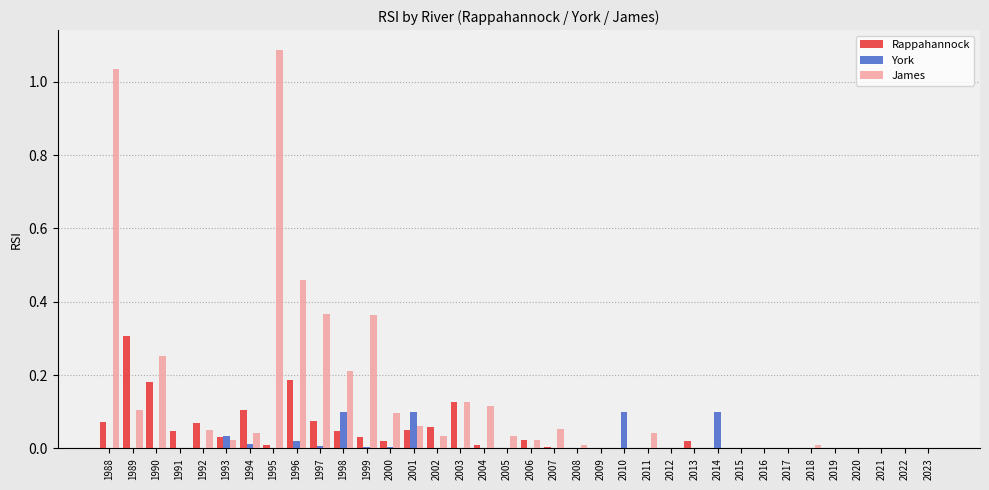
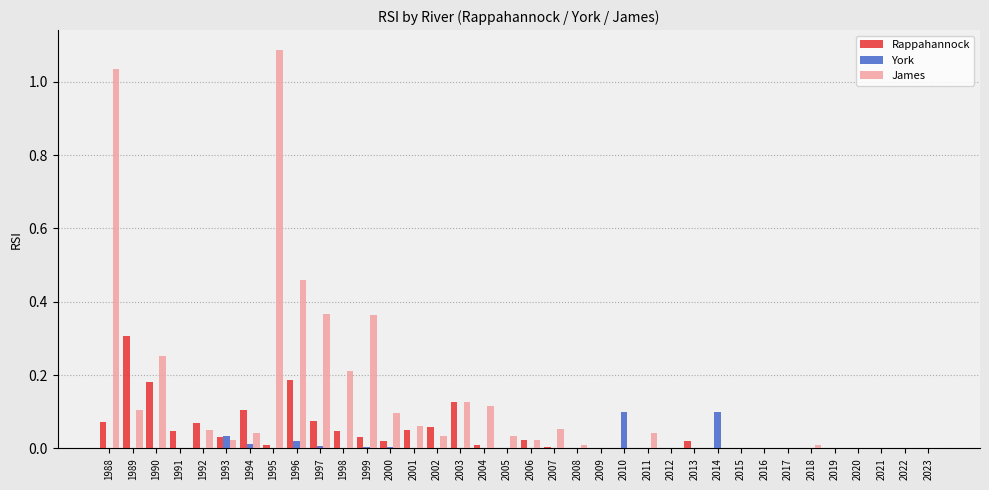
  {
    "Rappahannock": {
      "1988": 0.07,
      "1989": 0.31,
      "1990": 0.18,
      "1991": 0.05,
      "1992": 0.07,
      "1993": 0.03,
      "1994": 0.1,
      "1995": 0.01,
      "1996": 0.19,
      "1997": 0.07,
      "1998": 0.05,
      "1999": 0.03,
      "2000": 0.02,
      "2001": 0.05,
      "2002": 0.06,
      "2003": 0.13,
      "2004": 0.01,
      "2005": 0.0,
      "2006": 0.02,
      "2008": 0.0,
      "2009": 0.0,
      "2010": 0.0,
      "2011": 0.0,
      "2012": 0.0,
      "2013": 0.02,
      "2014": 0.0,
      "2015": 0.0,
      "2016": 0.0,
      "2017": 0.0,
      "2018": 0.0,
      "2019": 0.0,
      "2020": 0.0,
      "2021": 0.0,
      "2022": 0.0,
      "2023": 0.0
    },
    "York": {
      "1988": 0.0,
      "1989": 0.0,
      "1990": 0.0,
      "1991": 0.0,
      "1992": 0.0,
      "1993": 0.03,
      "1994": 0.01,
      "1995": 0.0,
      "1996": 0.02,
-     "1998": 0.1,
-     "2001": 0.1,
+     "1998": 0.0,
+     "2001": 0.0,
      "2003": 0.0,
      "2004": 0.0,
      "2005": 0.0,
      "2006": 0.0,
      "2007": 0.0,
      "2008": 0.0,
      "2009": 0.0,
      "2010": 0.1,
      "2011": 0.0,
      "2012": 0.0,
      "2013": 0.0,
      "2014": 0.1,
      "2015": 0.0,
      "2016": 0.0,
      "2017": 0.0,
      "2018": 0.0,
      "2019": 0.0,
      "2020": 0.0,
      "2021": 0.0,
      "2022": 0.0,
      "2023": 0.0
    },
    "James": {
      "1988": 1.03,
      "1989": 0.1,
      "1990": 0.25,
      "1991": 0.0,
      "1992": 0.05,
      "1993": 0.02,
      "1994": 0.04,
      "1995": 1.09,
      "1996": 0.46,
      "1997": 0.37,
      "1998": 0.21,
      "1999": 0.37,
      "2000": 0.1,
      "2001": 0.06,
      "2002": 0.03,
      "2003": 0.13,
      "2004": 0.12,
      "2005": 0.03,
      "2006": 0.02,
      "2007": 0.05,
      "2008": 0.01,
      "2010": 0.0,
      "2011": 0.04,
      "2012": 0.0,
      "2013": 0.0,
      "2014": 0.0,
      "2015": 0.0,
      "2016": 0.0,
      "2017": 0.0,
      "2018": 0.01,
      "2019": 0.0,
      "2020": 0.0,
      "2021": 0.0,
      "2022": 0.0,
      "2023": 0.0
    }
  }
